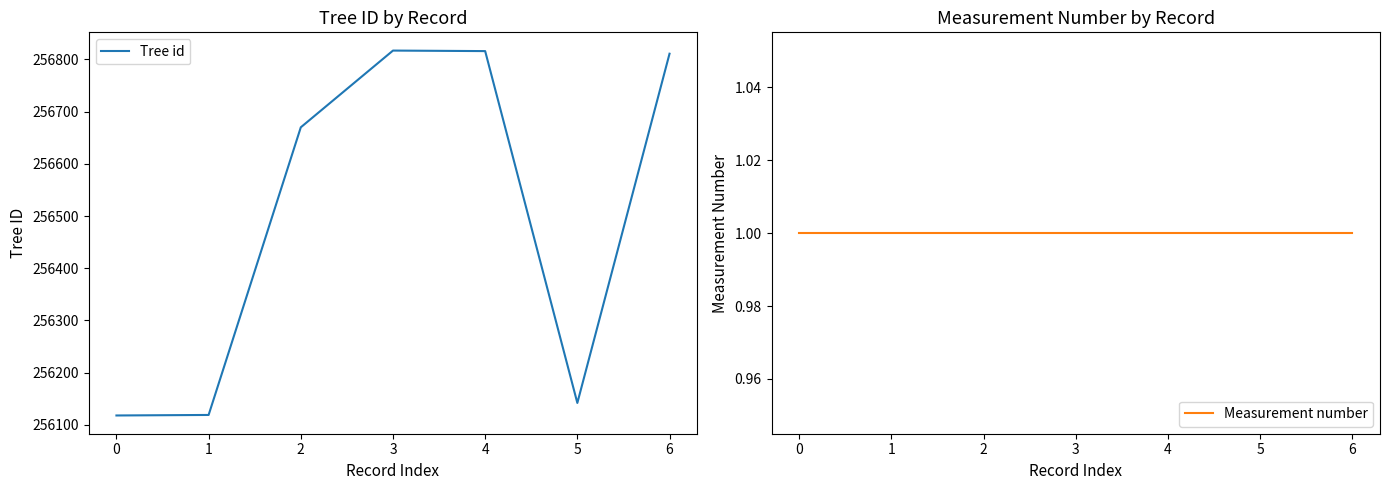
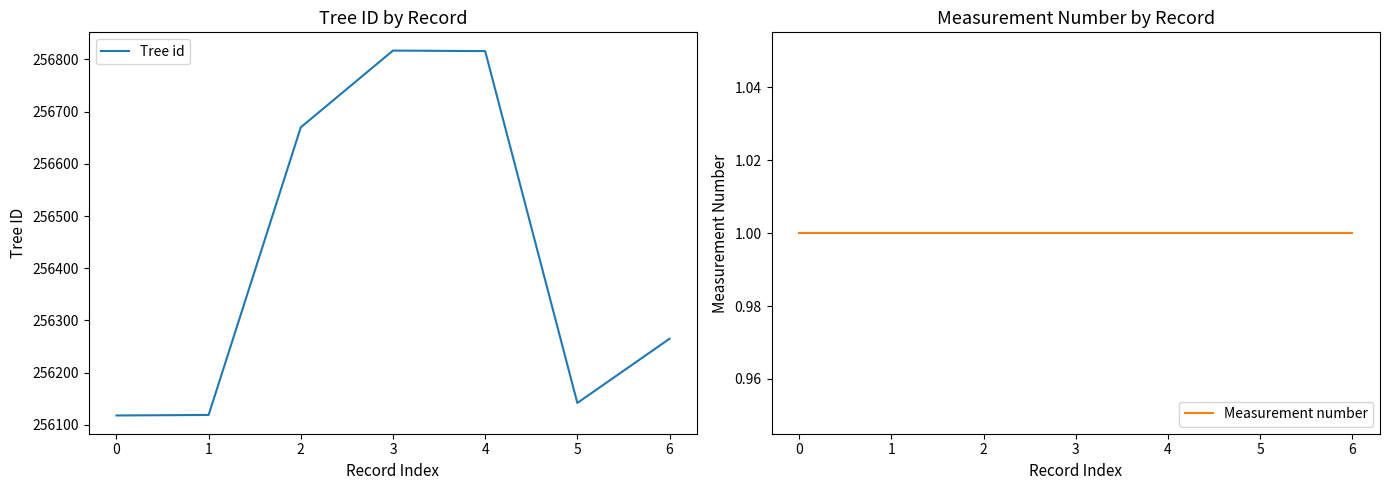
  {
    "Tree ID by Record": {
      "0": 256120,
      "1": 256120,
      "2": 256670,
      "3": 256820,
      "4": 256820,
      "5": 256140,
-     "6": 256810
+     "6": 256270
    },
    "Measurement Number by Record": {
      "0": 1.000,
      "1": 1.000,
      "2": 1.000,
      "3": 1.000,
      "4": 1.000,
      "5": 1.000,
      "6": 1.000
    }
  }
